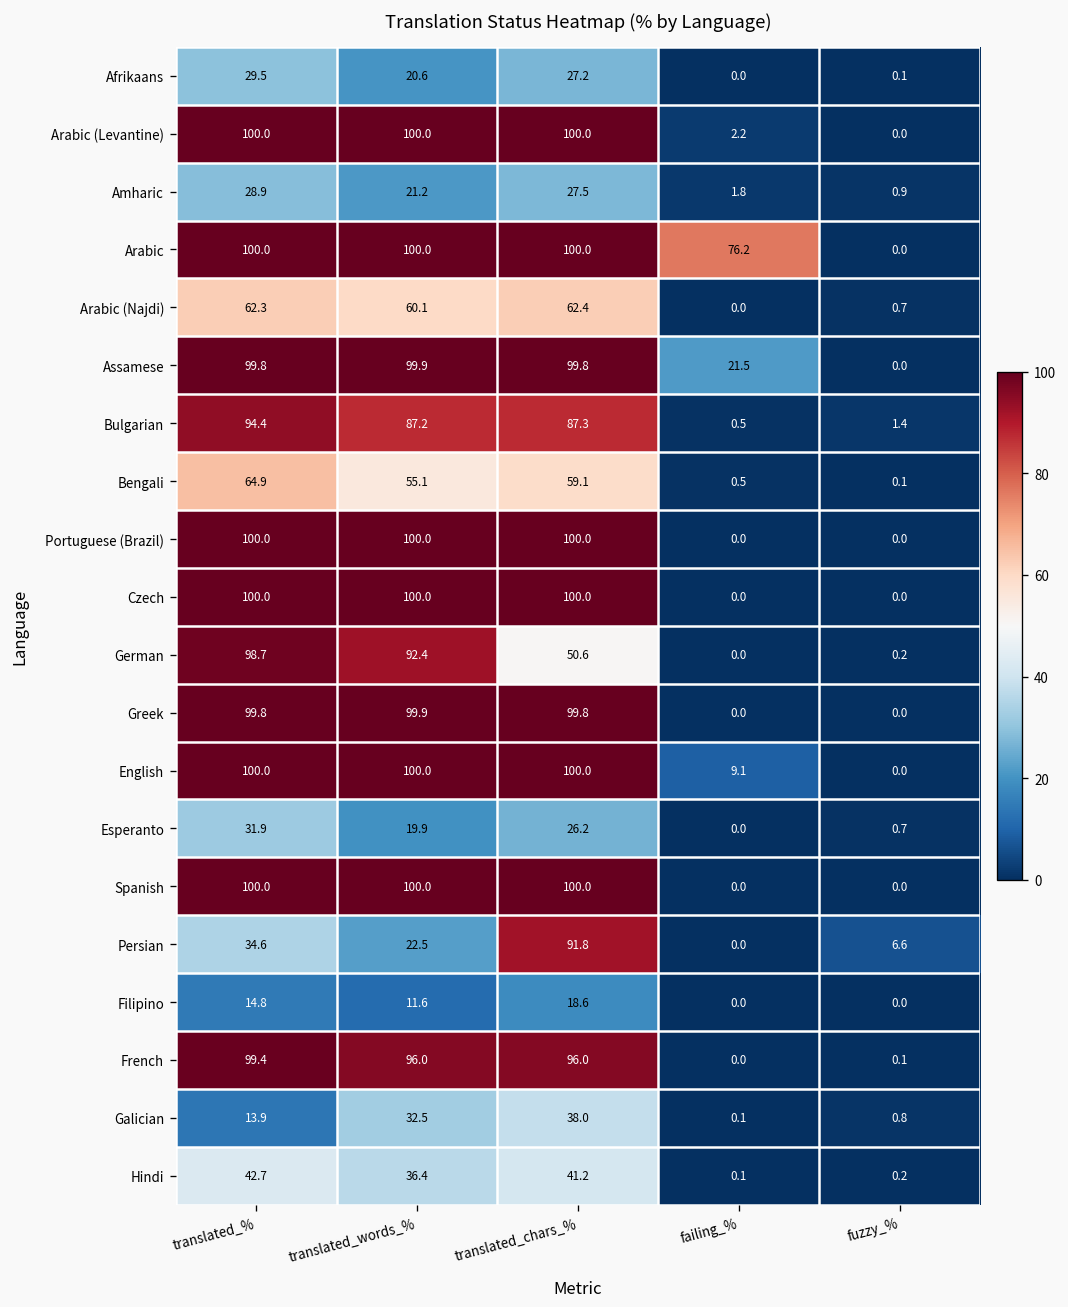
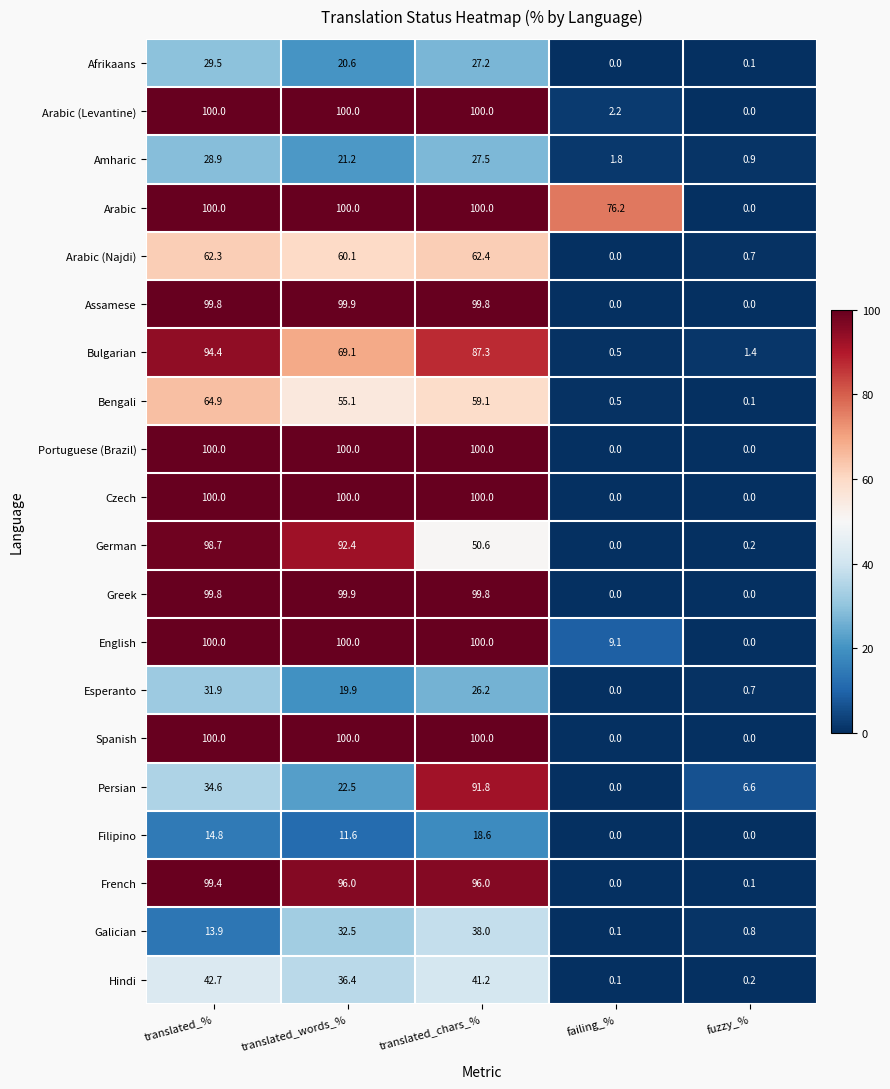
  {
    "Afrikaans": {
      "translated_%": 29.5,
      "translated_words_%": 20.6,
      "translated_chars_%": 27.2,
      "failing_%": 0.0,
      "fuzzy_%": 0.1
    },
    "Arabic (Levantine)": {
      "translated_%": 100.0,
      "translated_words_%": 100.0,
      "translated_chars_%": 100.0,
      "failing_%": 2.2,
      "fuzzy_%": 0.0
    },
    "Amharic": {
      "translated_%": 28.9,
      "translated_words_%": 21.2,
      "translated_chars_%": 27.5,
      "failing_%": 1.8,
      "fuzzy_%": 0.9
    },
    "Arabic": {
      "translated_%": 100.0,
      "translated_words_%": 100.0,
      "translated_chars_%": 100.0,
      "failing_%": 76.2,
      "fuzzy_%": 0.0
    },
    "Arabic (Najdi)": {
      "translated_%": 62.3,
      "translated_words_%": 60.1,
      "translated_chars_%": 62.4,
      "failing_%": 0.0,
      "fuzzy_%": 0.7
    },
    "Assamese": {
      "translated_%": 99.8,
      "translated_words_%": 99.9,
      "translated_chars_%": 99.8,
-     "failing_%": 21.5,
+     "failing_%": 0.0,
      "fuzzy_%": 0.0
    },
    "Bulgarian": {
      "translated_%": 94.4,
-     "translated_words_%": 87.2,
+     "translated_words_%": 69.1,
      "translated_chars_%": 87.3,
      "failing_%": 0.5,
      "fuzzy_%": 1.4
    },
    "Bengali": {
      "translated_%": 64.9,
      "translated_words_%": 55.1,
      "translated_chars_%": 59.1,
      "failing_%": 0.5,
      "fuzzy_%": 0.1
    },
    "Portuguese (Brazil)": {
      "translated_%": 100.0,
      "translated_words_%": 100.0,
      "translated_chars_%": 100.0,
      "failing_%": 0.0,
      "fuzzy_%": 0.0
    },
    "Czech": {
      "translated_%": 100.0,
      "translated_words_%": 100.0,
      "translated_chars_%": 100.0,
      "failing_%": 0.0,
      "fuzzy_%": 0.0
    },
    "German": {
      "translated_%": 98.7,
      "translated_words_%": 92.4,
      "translated_chars_%": 50.6,
      "failing_%": 0.0,
      "fuzzy_%": 0.2
    },
    "Greek": {
      "translated_%": 99.8,
      "translated_words_%": 99.9,
      "translated_chars_%": 99.8,
      "failing_%": 0.0,
      "fuzzy_%": 0.0
    },
    "English": {
      "translated_%": 100.0,
      "translated_words_%": 100.0,
      "translated_chars_%": 100.0,
      "failing_%": 9.1,
      "fuzzy_%": 0.0
    },
    "Esperanto": {
      "translated_%": 31.9,
      "translated_words_%": 19.9,
      "translated_chars_%": 26.2,
      "failing_%": 0.0,
      "fuzzy_%": 0.7
    },
    "Spanish": {
      "translated_%": 100.0,
      "translated_words_%": 100.0,
      "translated_chars_%": 100.0,
      "failing_%": 0.0,
      "fuzzy_%": 0.0
    },
    "Persian": {
      "translated_%": 34.6,
      "translated_words_%": 22.5,
      "translated_chars_%": 91.8,
      "failing_%": 0.0,
      "fuzzy_%": 6.6
    },
    "Filipino": {
      "translated_%": 14.8,
      "translated_words_%": 11.6,
      "translated_chars_%": 18.6,
      "failing_%": 0.0,
      "fuzzy_%": 0.0
    },
    "French": {
      "translated_%": 99.4,
      "translated_words_%": 96.0,
      "translated_chars_%": 96.0,
      "failing_%": 0.0,
      "fuzzy_%": 0.1
    },
    "Galician": {
      "translated_%": 13.9,
      "translated_words_%": 32.5,
      "translated_chars_%": 38.0,
      "failing_%": 0.1,
      "fuzzy_%": 0.8
    },
    "Hindi": {
      "translated_%": 42.7,
      "translated_words_%": 36.4,
      "translated_chars_%": 41.2,
      "failing_%": 0.1,
      "fuzzy_%": 0.2
    }
  }
